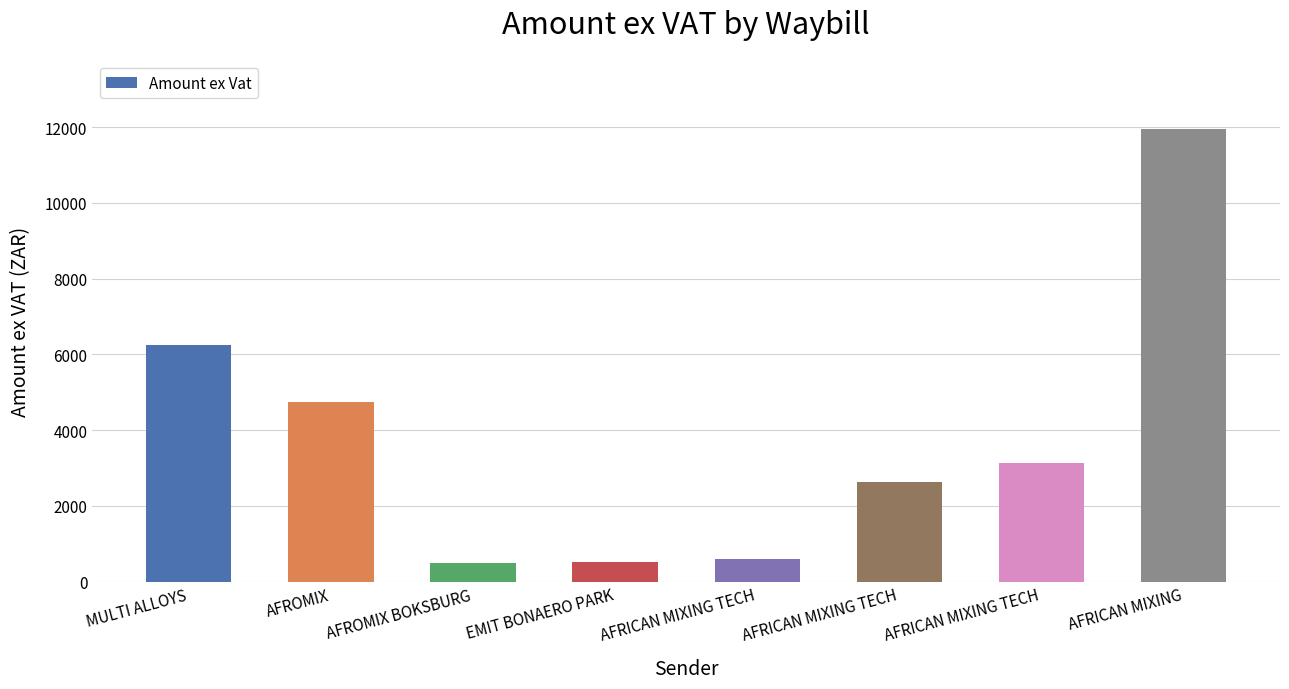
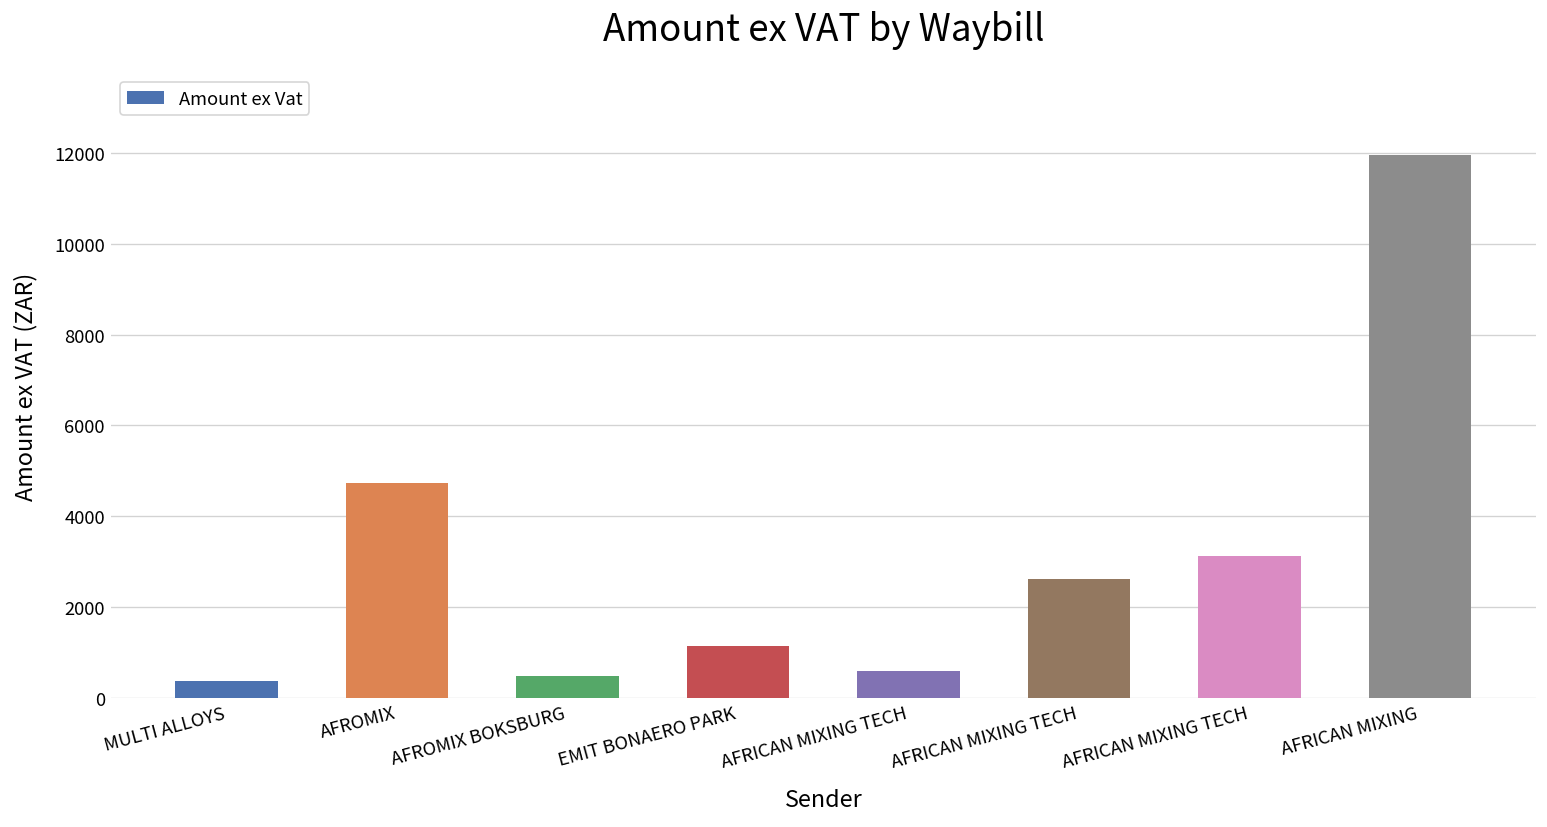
  {
-   "MULTI ALLOYS": 6200,
+   "MULTI ALLOYS": 400,
    "AFROMIX": 4700,
    "AFROMIX BOKSBURG": 500,
-   "EMIT BONAERO PARK": 500,
+   "EMIT BONAERO PARK": 1200,
    "AFRICAN MIXING": 12000
  }
